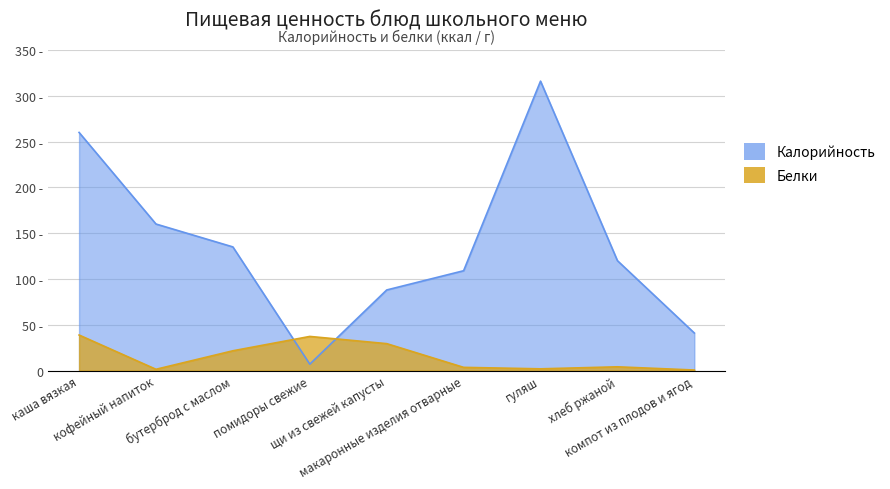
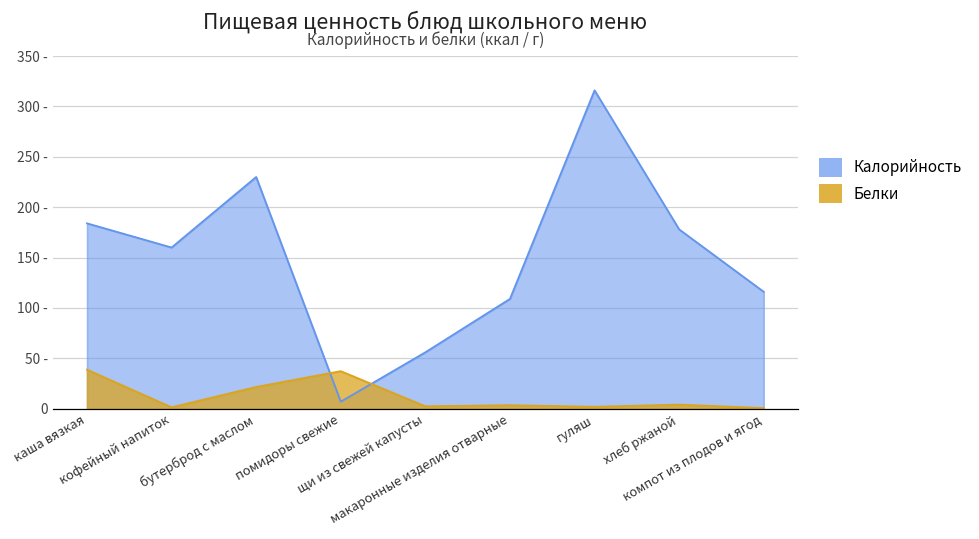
  {
    "Калорийность": {
-     "каша вязкая": "260 -",
+     "каша вязкая": "180 -",
      "кофейный напиток": "160 -",
-     "бутерброд с маслом": "140 -",
+     "бутерброд с маслом": "230 -",
      "помидоры свежие": "10 -",
-     "щи из свежей капусты": "90 -",
+     "щи из свежей капусты": "60 -",
      "макаронные изделия отварные": "110 -",
      "гуляш": "320 -",
-     "хлеб ржаной": "120 -",
-     "компот из плодов и ягод": "40 -"
+     "хлеб ржаной": "180 -",
+     "компот из плодов и ягод": "120 -"
    },
    "Белки": {
      "каша вязкая": "40 -",
      "кофейный напиток": "0 -",
      "бутерброд с маслом": "20 -",
      "помидоры свежие": "40 -",
-     "щи из свежей капусты": "30 -",
+     "щи из свежей капусты": "0 -",
      "макаронные изделия отварные": "0 -",
      "гуляш": "0 -",
      "хлеб ржаной": "0 -",
      "компот из плодов и ягод": "0 -"
    }
  }
